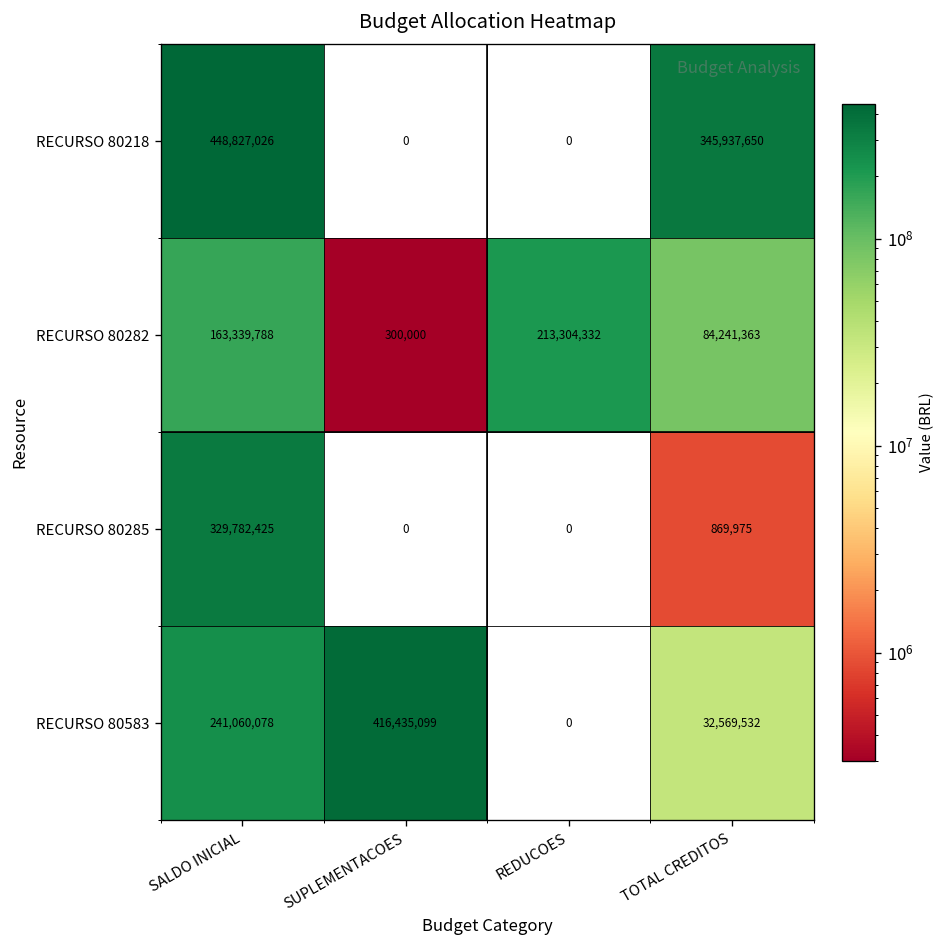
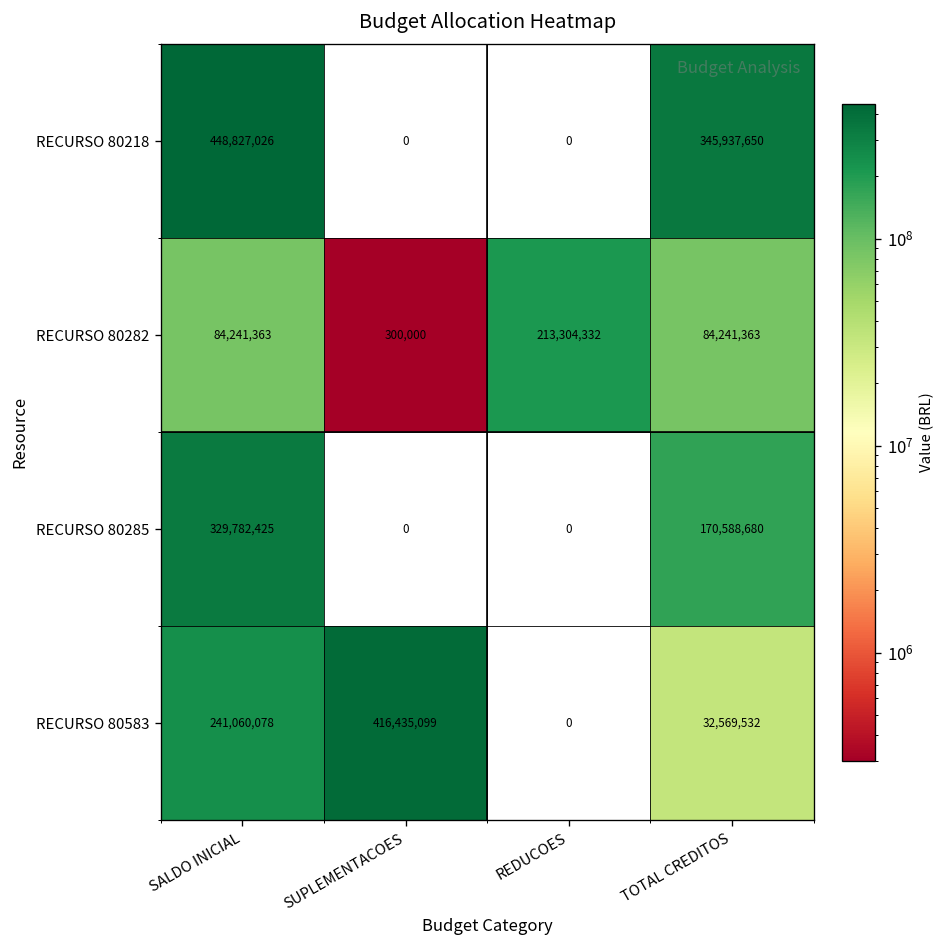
  {
    "RECURSO 80218": {
      "SALDO INICIAL": "448,827,026",
      "SUPLEMENTACOES": "0",
      "REDUCOES": "0"
    },
    "RECURSO 80282": {
-     "SALDO INICIAL": "163,339,788",
+     "SALDO INICIAL": "84,241,363",
      "SUPLEMENTACOES": "300,000",
      "REDUCOES": "213,304,332",
      "TOTAL CREDITOS": "84,241,363"
    },
    "RECURSO 80285": {
      "SALDO INICIAL": "329,782,425",
      "SUPLEMENTACOES": "0",
      "REDUCOES": "0",
-     "TOTAL CREDITOS": "869,975"
+     "TOTAL CREDITOS": "170,588,680"
    },
    "RECURSO 80583": {
      "SALDO INICIAL": "241,060,078",
      "SUPLEMENTACOES": "416,435,099",
      "REDUCOES": "0",
      "TOTAL CREDITOS": "32,569,532"
    }
  }
